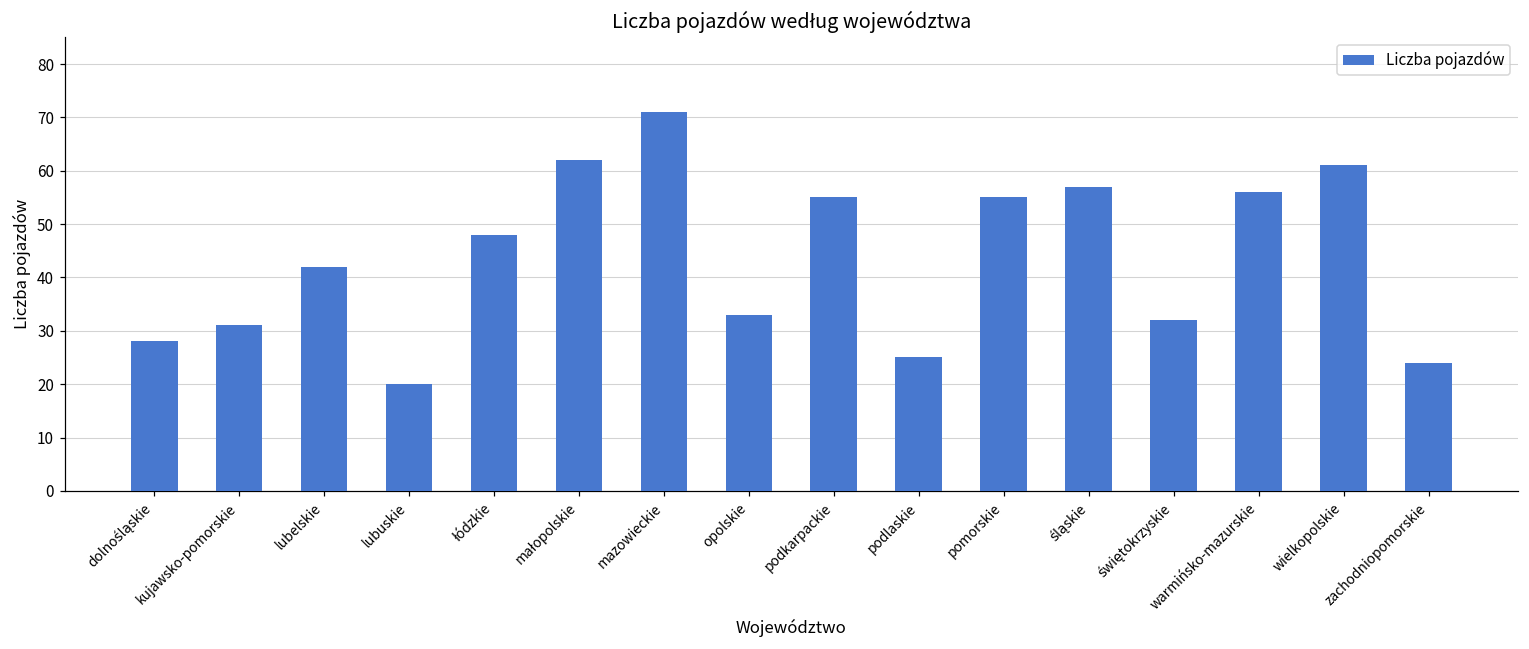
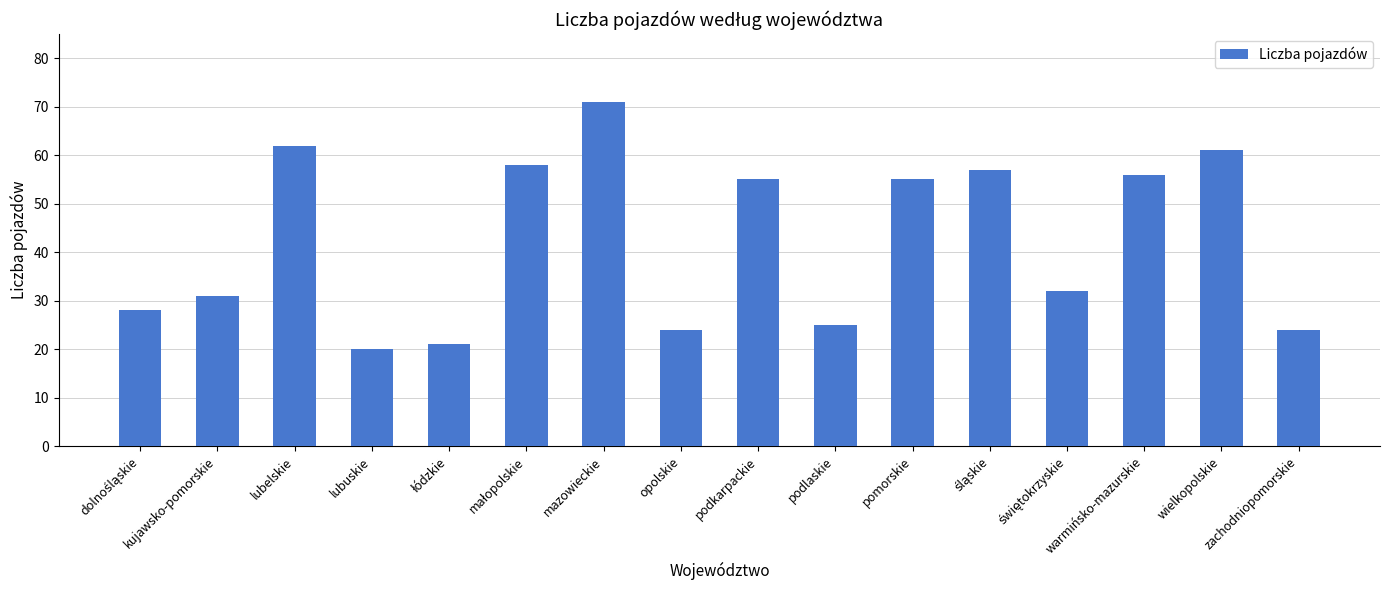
  {
    "dolnośląskie": 28,
    "kujawsko-pomorskie": 31,
-   "lubelskie": 42,
+   "lubelskie": 62,
    "lubuskie": 20,
-   "łódzkie": 48,
-   "małopolskie": 62,
+   "łódzkie": 21,
+   "małopolskie": 58,
    "mazowieckie": 71,
-   "opolskie": 33,
+   "opolskie": 24,
    "podkarpackie": 55,
    "podlaskie": 25,
    "pomorskie": 55,
    "śląskie": 57,
    "świętokrzyskie": 32,
    "warmińsko-mazurskie": 56,
    "wielkopolskie": 61,
    "zachodniopomorskie": 24
  }
